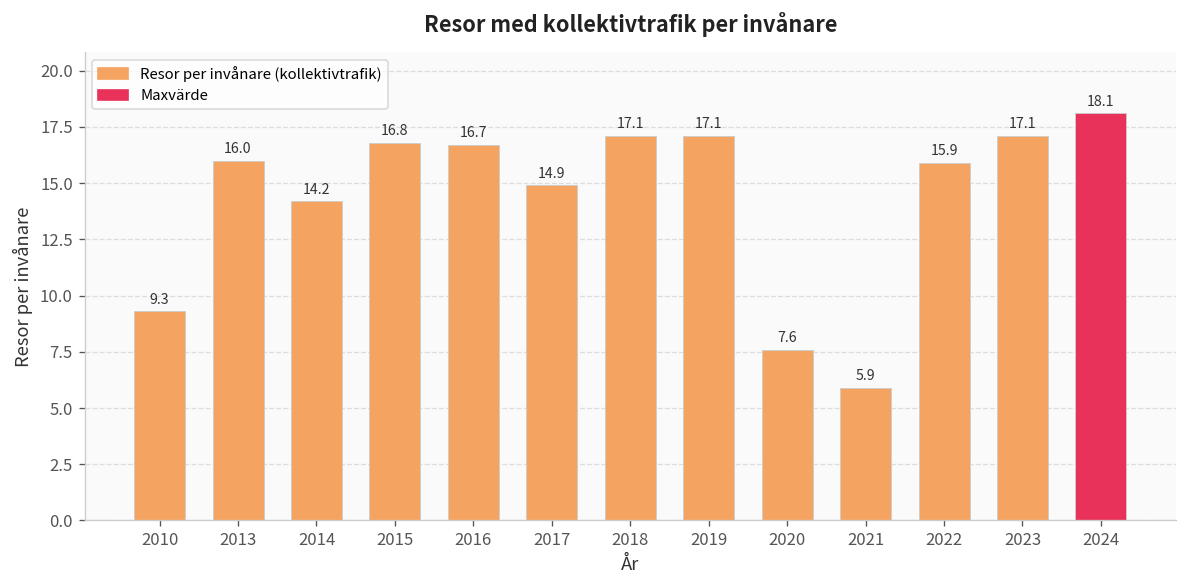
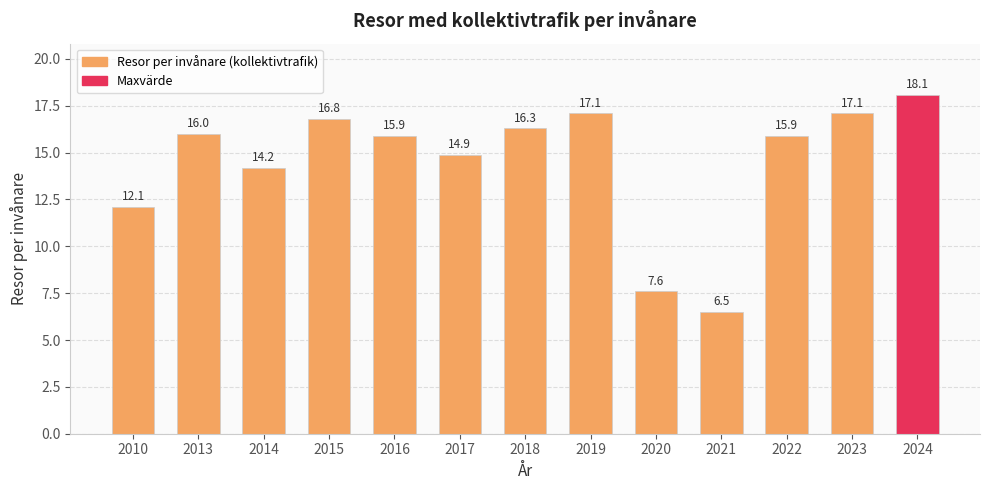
  {
-   "2010": 9.3,
+   "2010": 12.1,
    "2013": 16.0,
    "2014": 14.2,
    "2015": 16.8,
-   "2016": 16.7,
+   "2016": 15.9,
    "2017": 14.9,
-   "2018": 17.1,
+   "2018": 16.3,
    "2019": 17.1,
    "2020": 7.6,
-   "2021": 5.9,
+   "2021": 6.5,
    "2022": 15.9,
    "2023": 17.1,
    "2024": 18.1
  }
